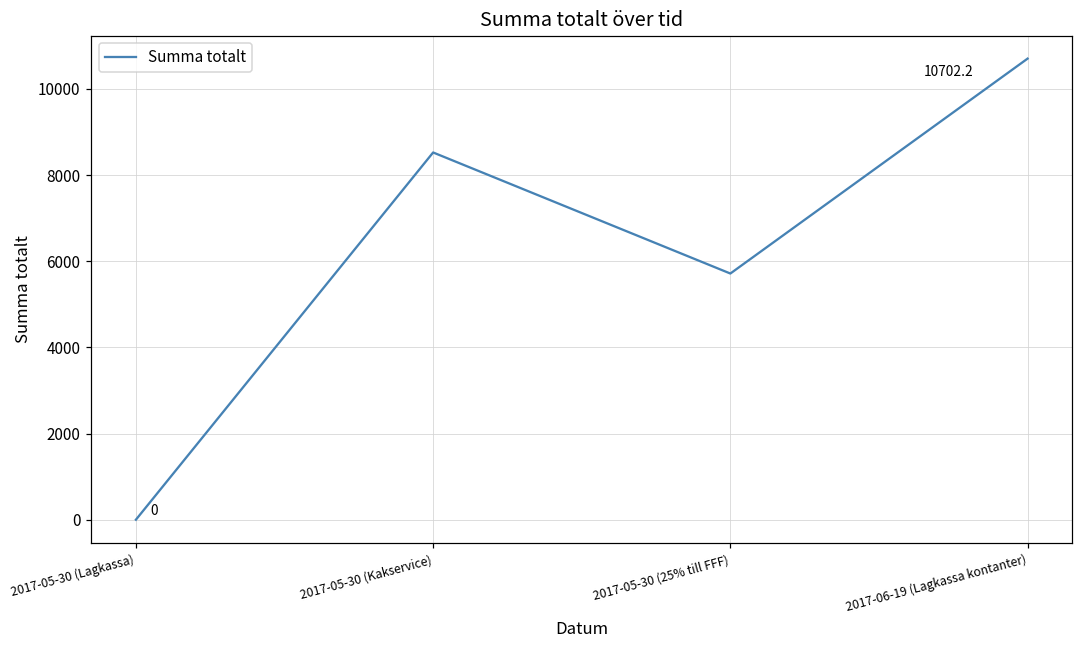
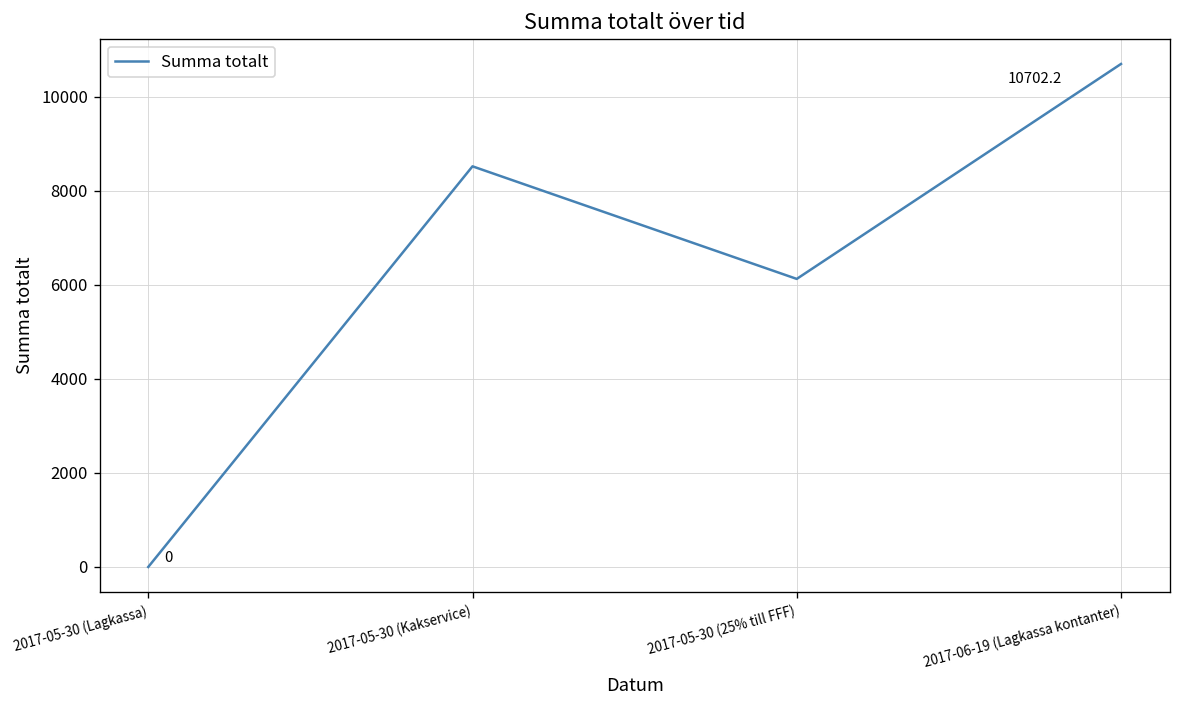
  {
    "2017-05-30 (Kakservice)": 8500,
-   "2017-05-30 (25% till FFF)": 5700,
+   "2017-05-30 (25% till FFF)": 6100,
    "2017-06-19 (Lagkassa kontanter)": 10700
  }
